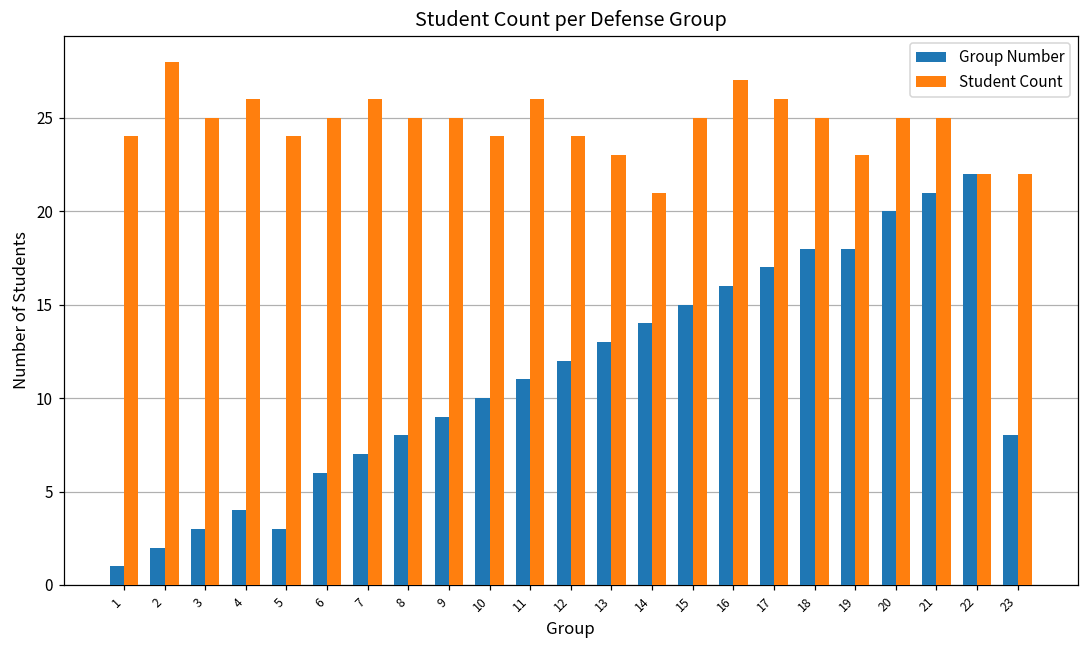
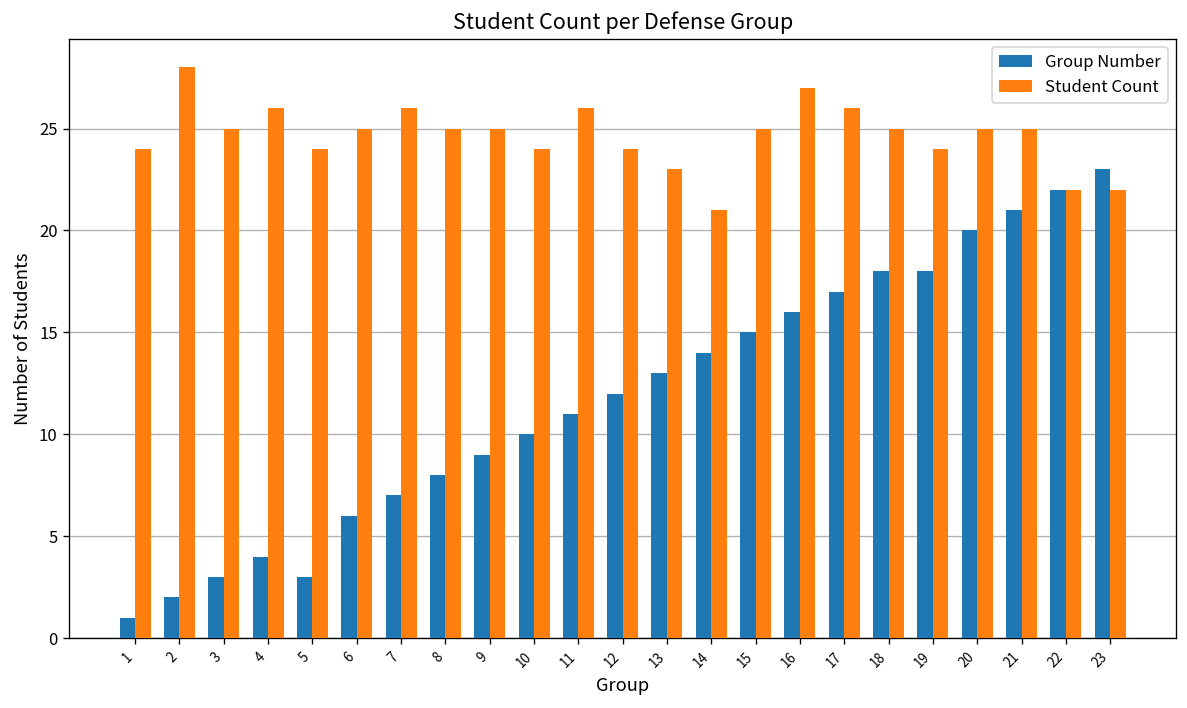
  {
    "Group Number": {
      "1": 1,
      "2": 2,
      "3": 3,
      "4": 4,
      "5": 3,
      "6": 6,
      "7": 7,
      "8": 8,
      "9": 9,
      "10": 10,
      "11": 11,
      "12": 12,
      "13": 13,
      "14": 14,
      "15": 15,
      "16": 16,
      "17": 17,
      "18": 18,
      "19": 18,
      "20": 20,
      "21": 21,
      "22": 22,
-     "23": 8
+     "23": 23
    },
    "Student Count": {
      "1": 24,
      "2": 28,
      "3": 25,
      "4": 26,
      "5": 24,
      "6": 25,
      "7": 26,
      "8": 25,
      "9": 25,
      "10": 24,
      "11": 26,
      "12": 24,
      "13": 23,
      "14": 21,
      "15": 25,
      "16": 27,
      "17": 26,
      "18": 25,
-     "19": 23,
+     "19": 24,
      "20": 25,
      "21": 25,
      "22": 22,
      "23": 22
    }
  }
